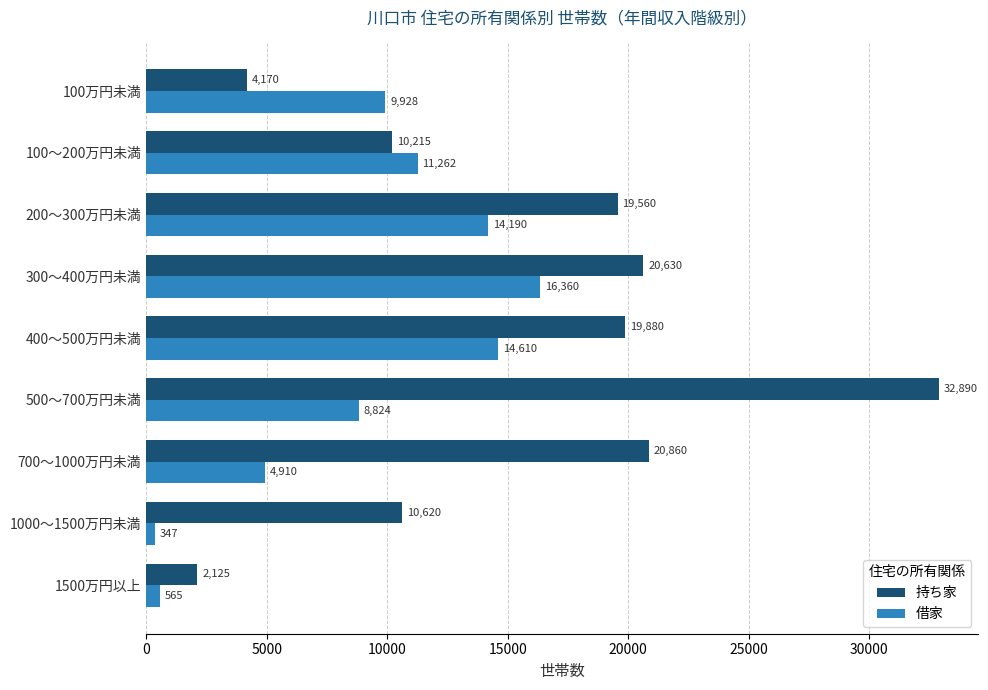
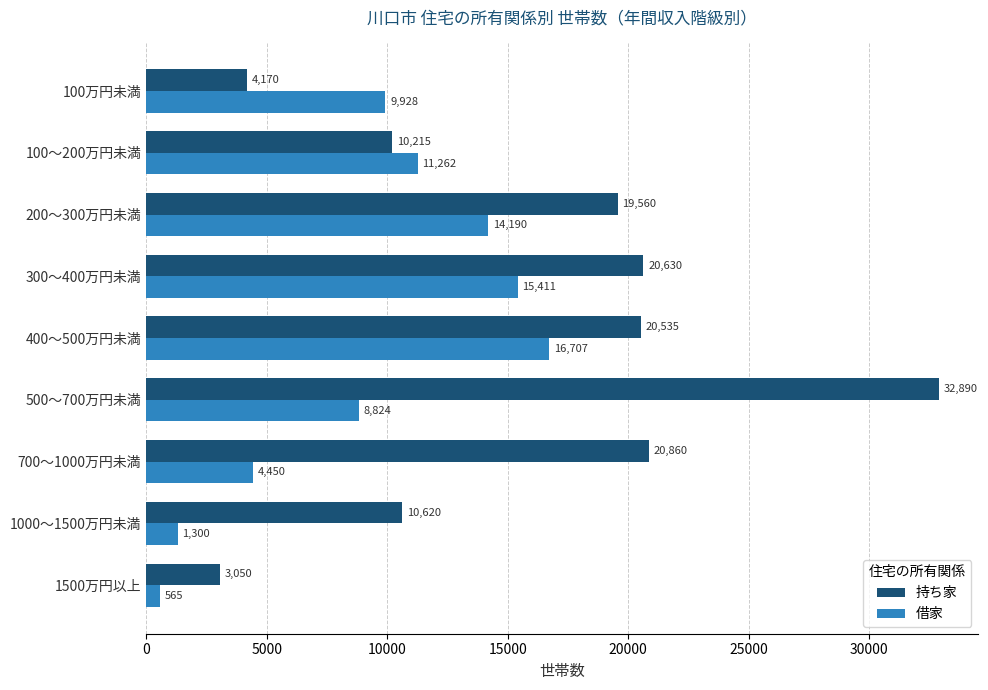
  {
    "持ち家": {
      "100万円未満": "4,170",
      "100～200万円未満": "10,215",
      "200～300万円未満": "19,560",
      "300～400万円未満": "20,630",
-     "400～500万円未満": "19,880",
+     "400～500万円未満": "20,535",
      "500～700万円未満": "32,890",
      "700～1000万円未満": "20,860",
      "1000～1500万円未満": "10,620",
-     "1500万円以上": "2,125"
+     "1500万円以上": "3,050"
    },
    "借家": {
      "100万円未満": "9,928",
      "100～200万円未満": "11,262",
      "200～300万円未満": "14,190",
-     "300～400万円未満": "16,360",
-     "400～500万円未満": "14,610",
+     "300～400万円未満": "15,411",
+     "400～500万円未満": "16,707",
      "500～700万円未満": "8,824",
-     "700～1000万円未満": "4,910",
-     "1000～1500万円未満": "347",
+     "700～1000万円未満": "4,450",
+     "1000～1500万円未満": "1,300",
      "1500万円以上": "565"
    }
  }
